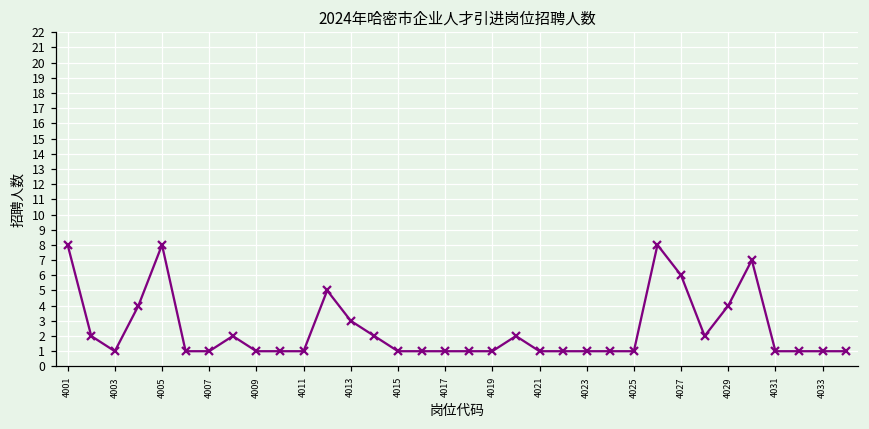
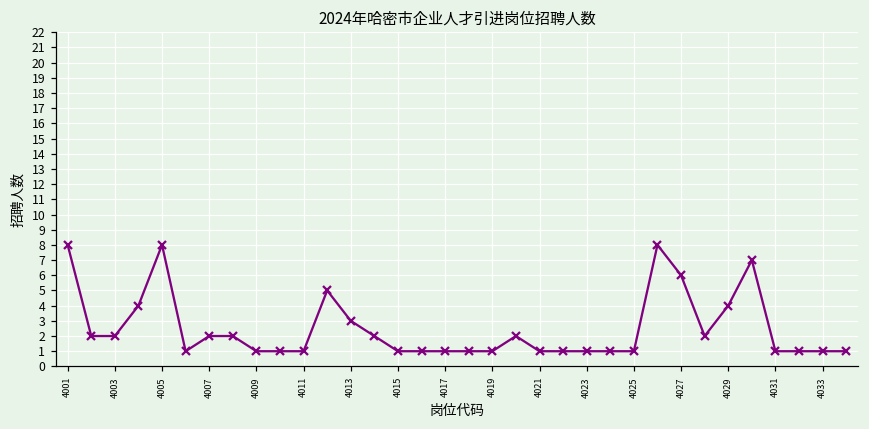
  {
    "4001": 8,
-   "4003": 1,
+   "4003": 2,
    "4005": 8,
-   "4007": 1,
+   "4007": 2,
    "4009": 1,
    "4011": 1,
    "4013": 3,
    "4015": 1,
    "4017": 1,
    "4019": 1,
    "4021": 1,
    "4023": 1,
    "4025": 1,
    "4027": 6,
    "4029": 4,
    "4031": 1,
    "4033": 1
  }
